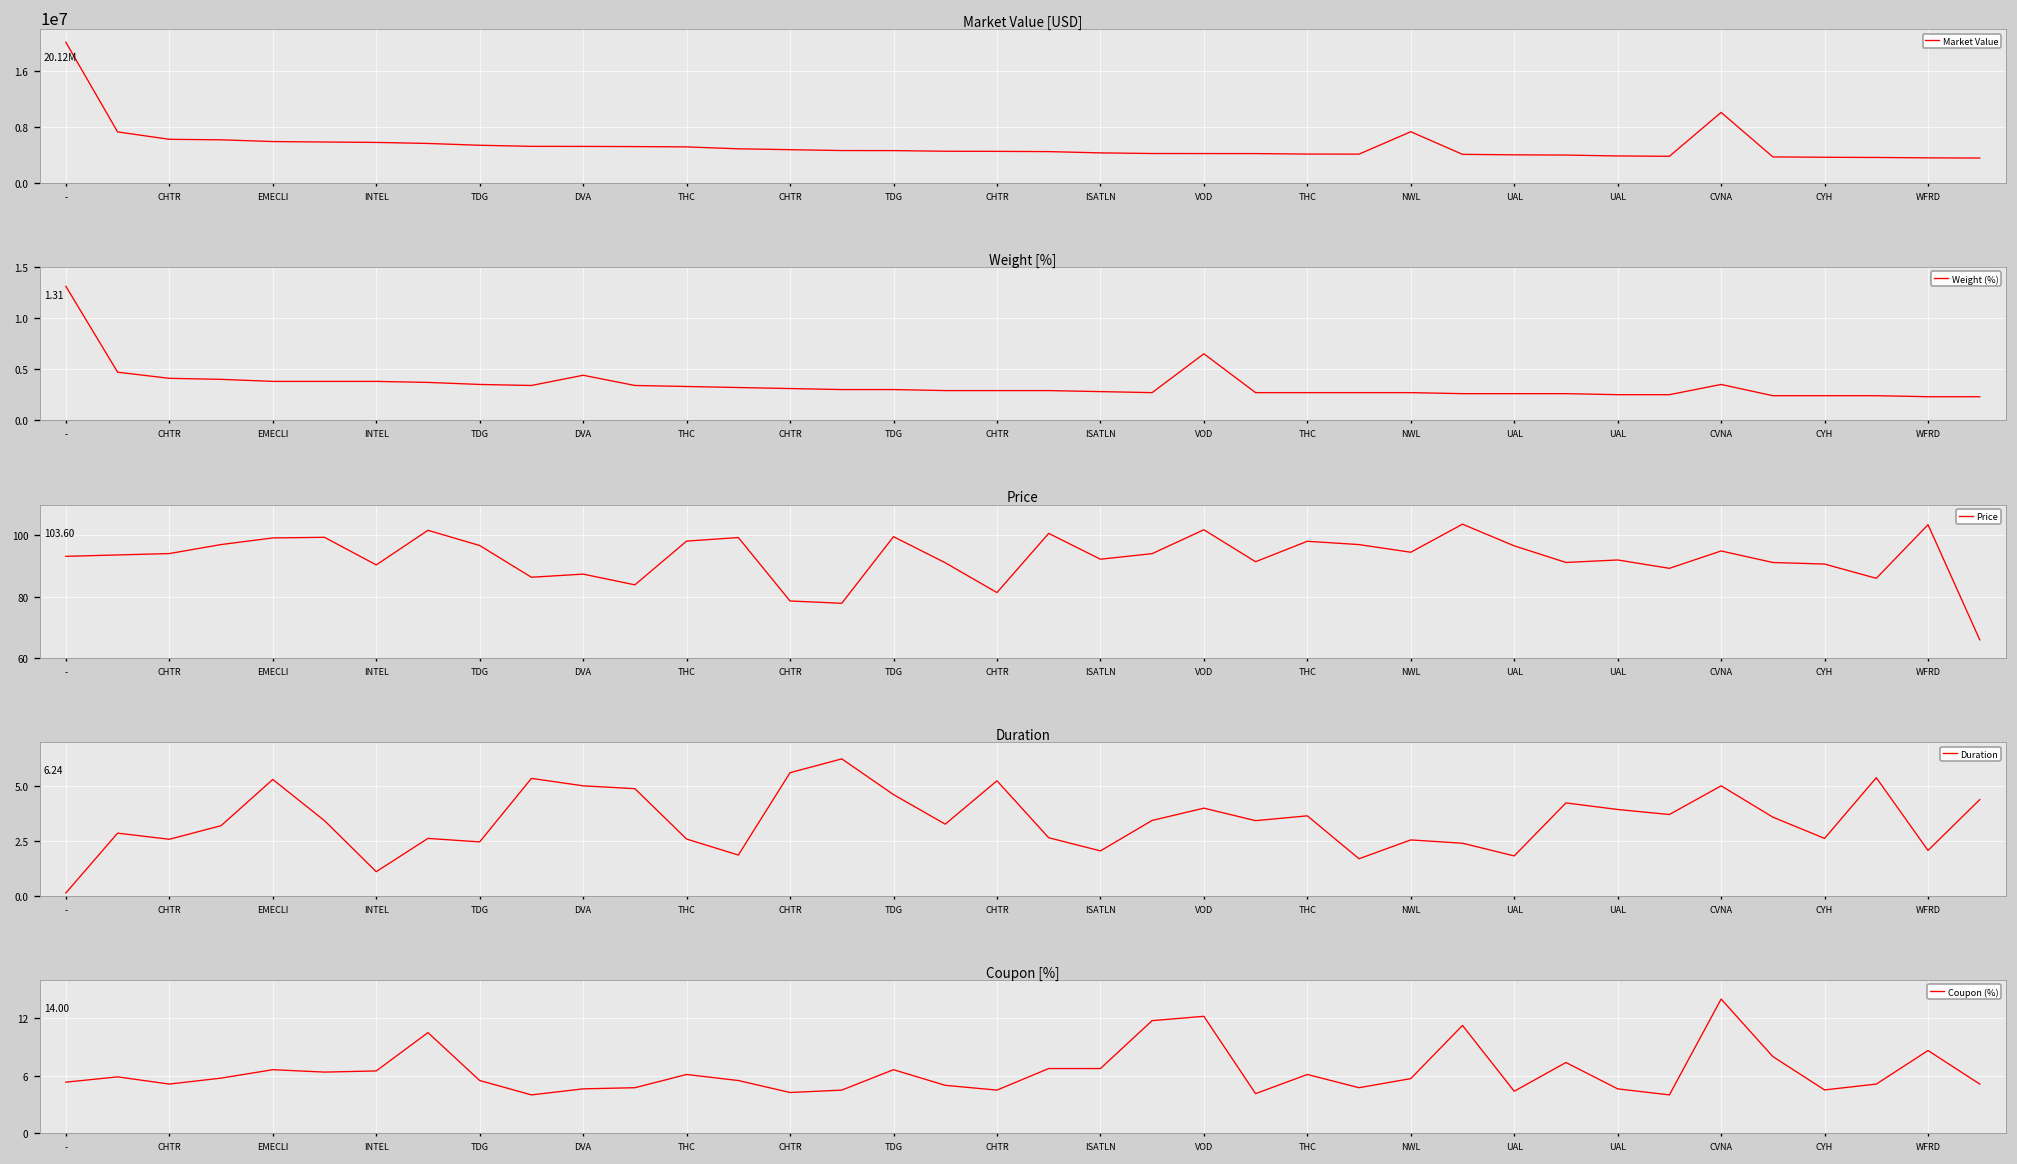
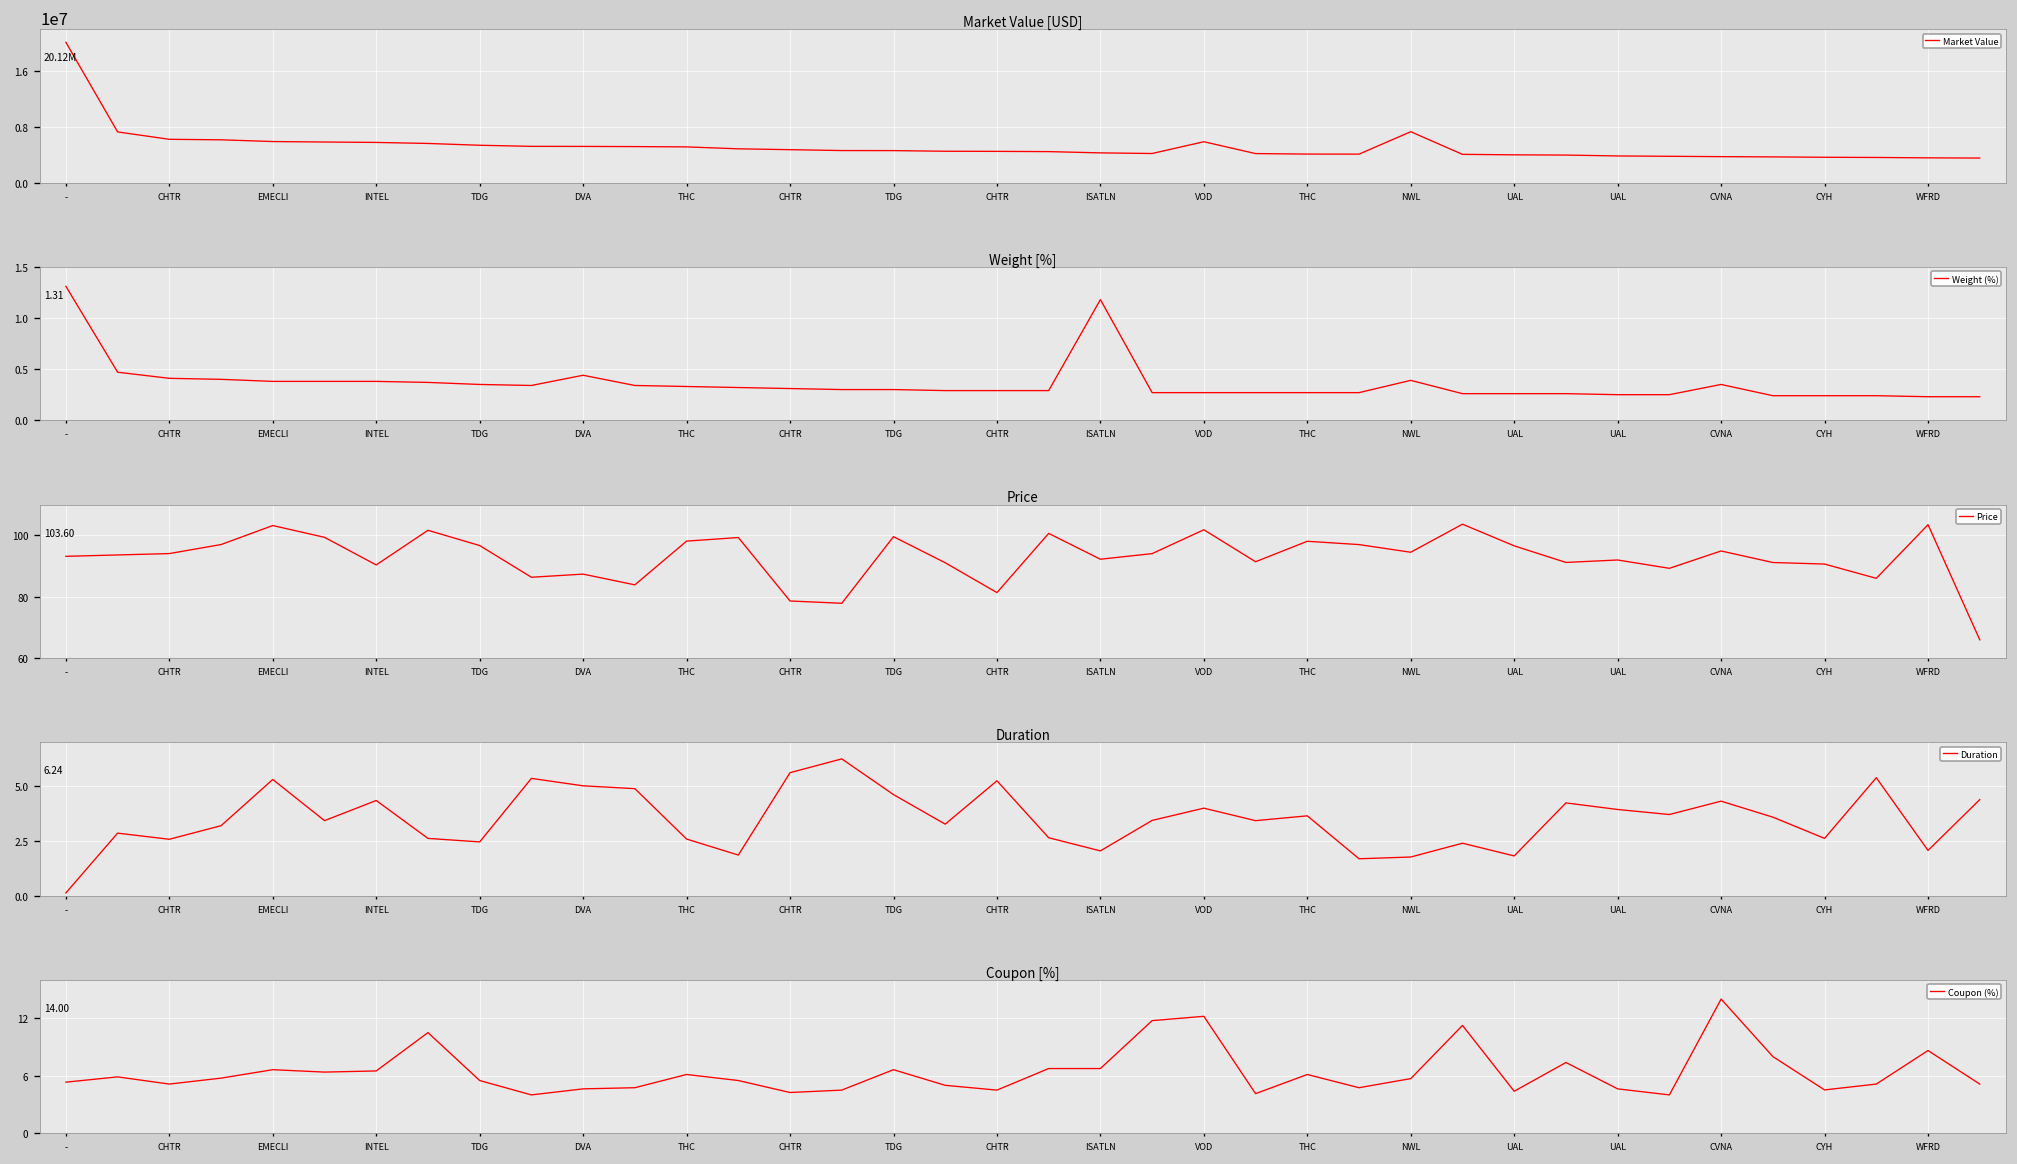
  {
    "Market Value [USD]": {
      "EMECLI": 6000000,
      "INTEL": 6000000,
      "DVA": 5000000,
      "ISATLN": 4000000,
-     "VOD": 4000000,
+     "VOD": 6000000,
      "NWL": 7000000,
-     "CVNA": 10000000,
+     "CVNA": 4000000,
      "CYH": 4000000,
      "WFRD": 4000000
    },
    "Weight [%]": {
      "EMECLI": 0.4,
      "INTEL": 0.4,
      "DVA": 0.4,
-     "ISATLN": 0.3,
-     "VOD": 0.7,
-     "NWL": 0.3,
+     "ISATLN": 1.2,
+     "VOD": 0.3,
+     "NWL": 0.4,
      "CVNA": 0.4,
      "CYH": 0.2,
      "WFRD": 0.2
    },
    "Price": {
-     "EMECLI": 99,
+     "EMECLI": 103,
      "INTEL": 90,
      "DVA": 87,
      "ISATLN": 92,
      "VOD": 102,
      "NWL": 94,
      "CVNA": 95,
      "CYH": 91,
      "WFRD": 103
    },
    "Duration": {
      "-": 0.1,
      "EMECLI": 5.3,
-     "INTEL": 1.1,
+     "INTEL": 4.3,
      "DVA": 5.0,
      "ISATLN": 2.0,
      "VOD": 4.0,
-     "NWL": 2.5,
-     "CVNA": 5.0,
+     "NWL": 1.8,
+     "CVNA": 4.3,
      "CYH": 2.6,
      "WFRD": 2.1
    },
    "Coupon [%]": {
      "-": 5,
      "EMECLI": 7,
      "INTEL": 7,
      "DVA": 5,
      "ISATLN": 7,
      "VOD": 12,
      "NWL": 6,
      "CVNA": 14,
      "CYH": 5,
      "WFRD": 9
    }
  }
